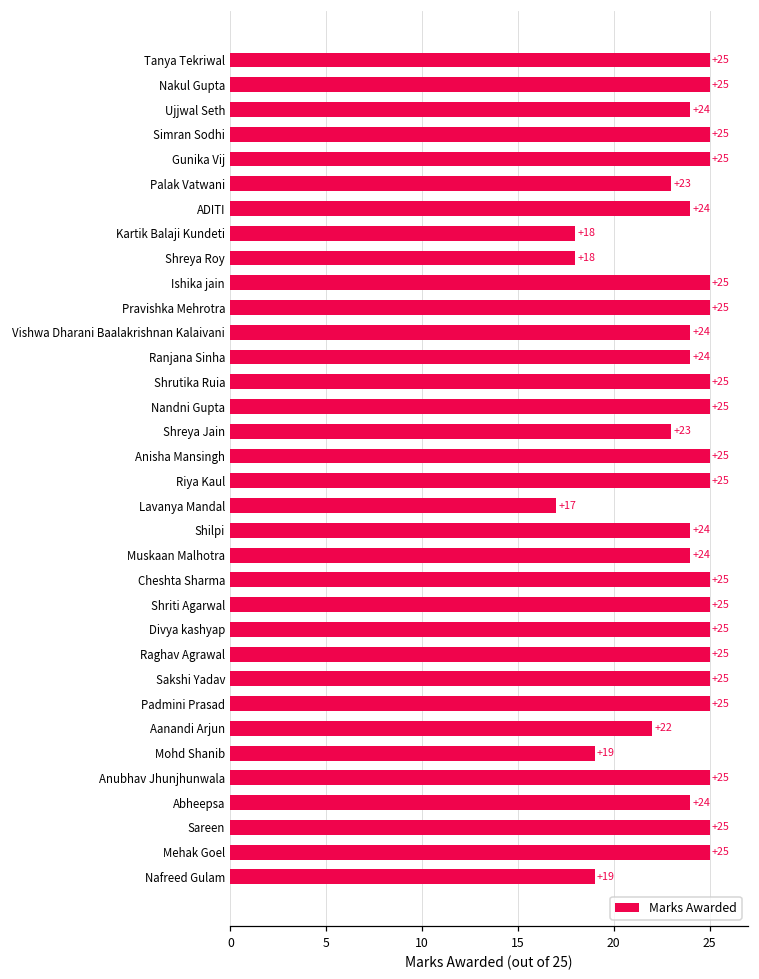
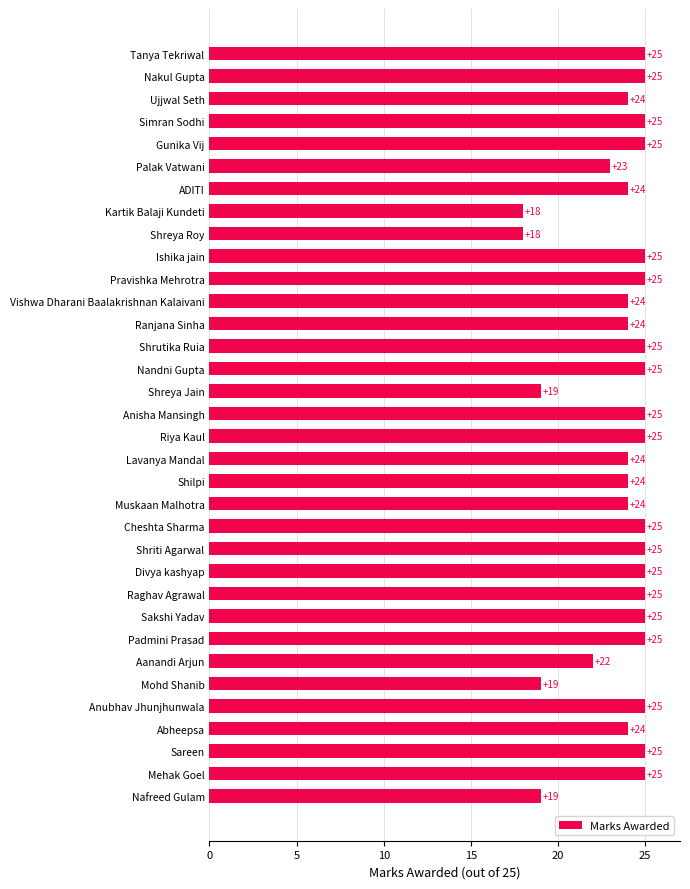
  {
    "Tanya Tekriwal": "+25",
    "Nakul Gupta": "+25",
    "Ujjwal Seth": "+24",
    "Simran Sodhi": "+25",
    "Gunika Vij": "+25",
    "Palak Vatwani": "+23",
    "ADITI": "+24",
    "Kartik Balaji Kundeti": "+18",
    "Shreya Roy": "+18",
    "Ishika jain": "+25",
    "Pravishka Mehrotra": "+25",
    "Vishwa Dharani Baalakrishnan Kalaivani": "+24",
    "Ranjana Sinha": "+24",
    "Shrutika Ruia": "+25",
    "Nandni Gupta": "+25",
-   "Shreya Jain": "+23",
+   "Shreya Jain": "+19",
    "Anisha Mansingh": "+25",
    "Riya Kaul": "+25",
-   "Lavanya Mandal": "+17",
+   "Lavanya Mandal": "+24",
    "Shilpi": "+24",
    "Muskaan Malhotra": "+24",
    "Cheshta Sharma": "+25",
    "Shriti Agarwal": "+25",
    "Divya kashyap": "+25",
    "Raghav Agrawal": "+25",
    "Sakshi Yadav": "+25",
    "Padmini Prasad": "+25",
    "Aanandi Arjun": "+22",
    "Mohd Shanib": "+19",
    "Anubhav Jhunjhunwala": "+25",
    "Abheepsa": "+24",
    "Sareen": "+25",
    "Mehak Goel": "+25",
    "Nafreed Gulam": "+19"
  }
